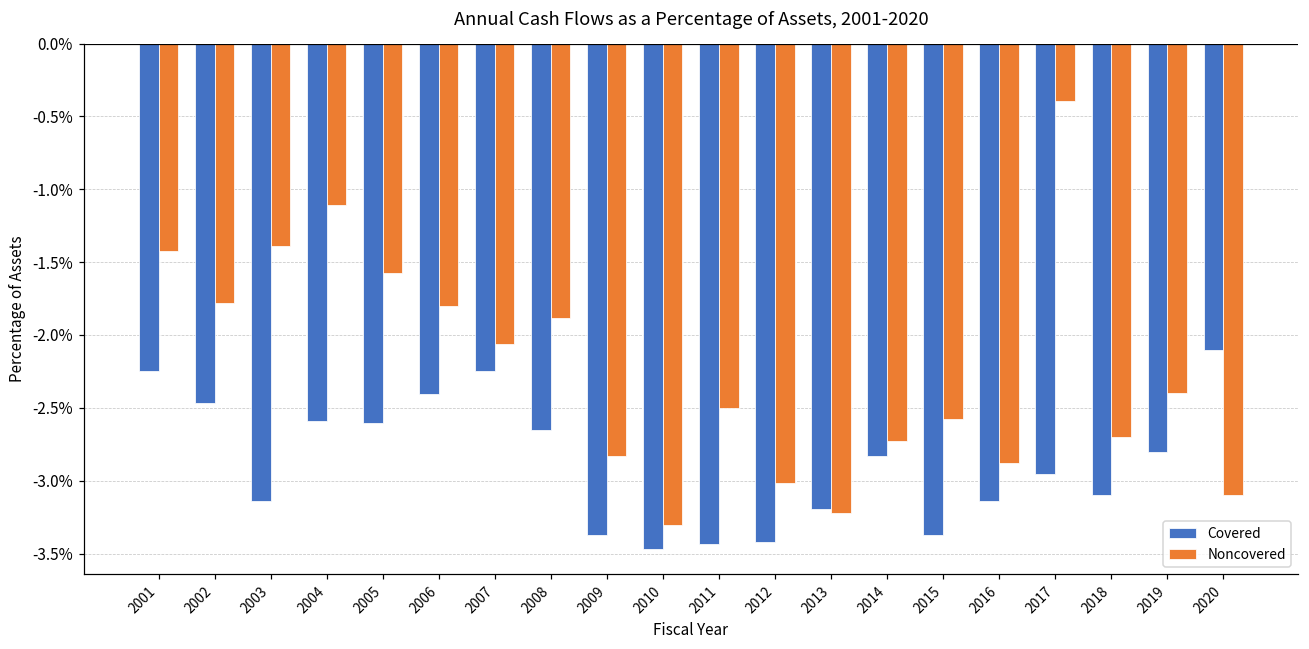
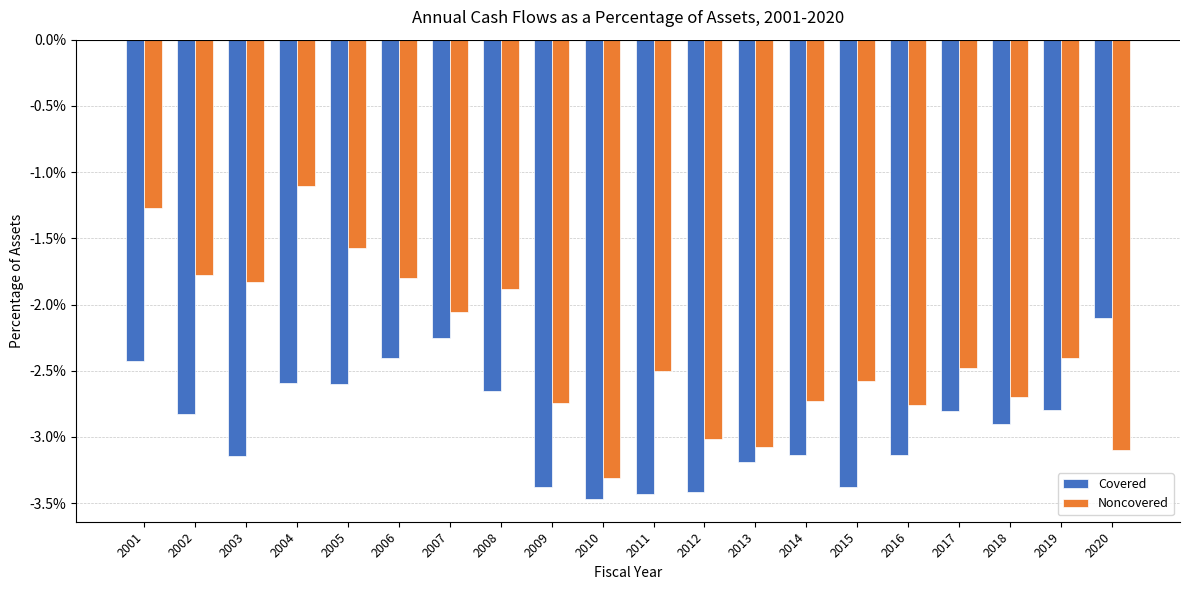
  {
    "Covered": {
-     "2001": "-2.25%",
-     "2002": "-2.47%",
+     "2001": "-2.43%",
+     "2002": "-2.82%",
      "2003": "-3.14%",
      "2004": "-2.59%",
      "2005": "-2.60%",
      "2006": "-2.40%",
      "2007": "-2.25%",
      "2008": "-2.65%",
      "2009": "-3.37%",
      "2010": "-3.47%",
      "2011": "-3.43%",
      "2012": "-3.42%",
      "2013": "-3.19%",
-     "2014": "-2.83%",
+     "2014": "-3.14%",
      "2015": "-3.38%",
      "2016": "-3.14%",
-     "2017": "-2.95%",
-     "2018": "-3.10%",
+     "2017": "-2.80%",
+     "2018": "-2.90%",
      "2019": "-2.80%",
      "2020": "-2.10%"
    },
    "Noncovered": {
-     "2001": "-1.43%",
+     "2001": "-1.27%",
      "2002": "-1.78%",
-     "2003": "-1.39%",
+     "2003": "-1.83%",
      "2004": "-1.11%",
      "2005": "-1.58%",
      "2006": "-1.80%",
      "2007": "-2.06%",
      "2008": "-1.89%",
-     "2009": "-2.83%",
+     "2009": "-2.75%",
      "2010": "-3.31%",
      "2011": "-2.50%",
      "2012": "-3.01%",
-     "2013": "-3.22%",
+     "2013": "-3.08%",
      "2014": "-2.73%",
      "2015": "-2.58%",
-     "2016": "-2.88%",
-     "2017": "-0.39%",
+     "2016": "-2.76%",
+     "2017": "-2.48%",
      "2018": "-2.70%",
      "2019": "-2.40%",
      "2020": "-3.10%"
    }
  }
